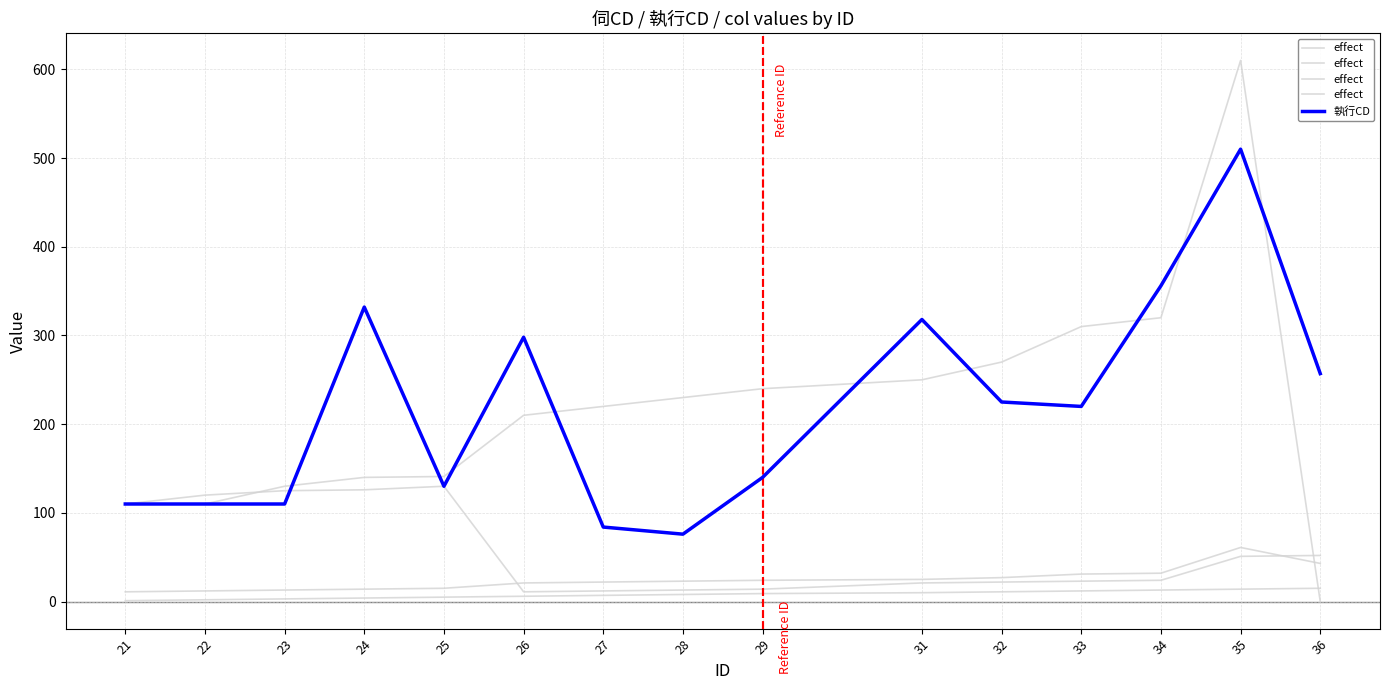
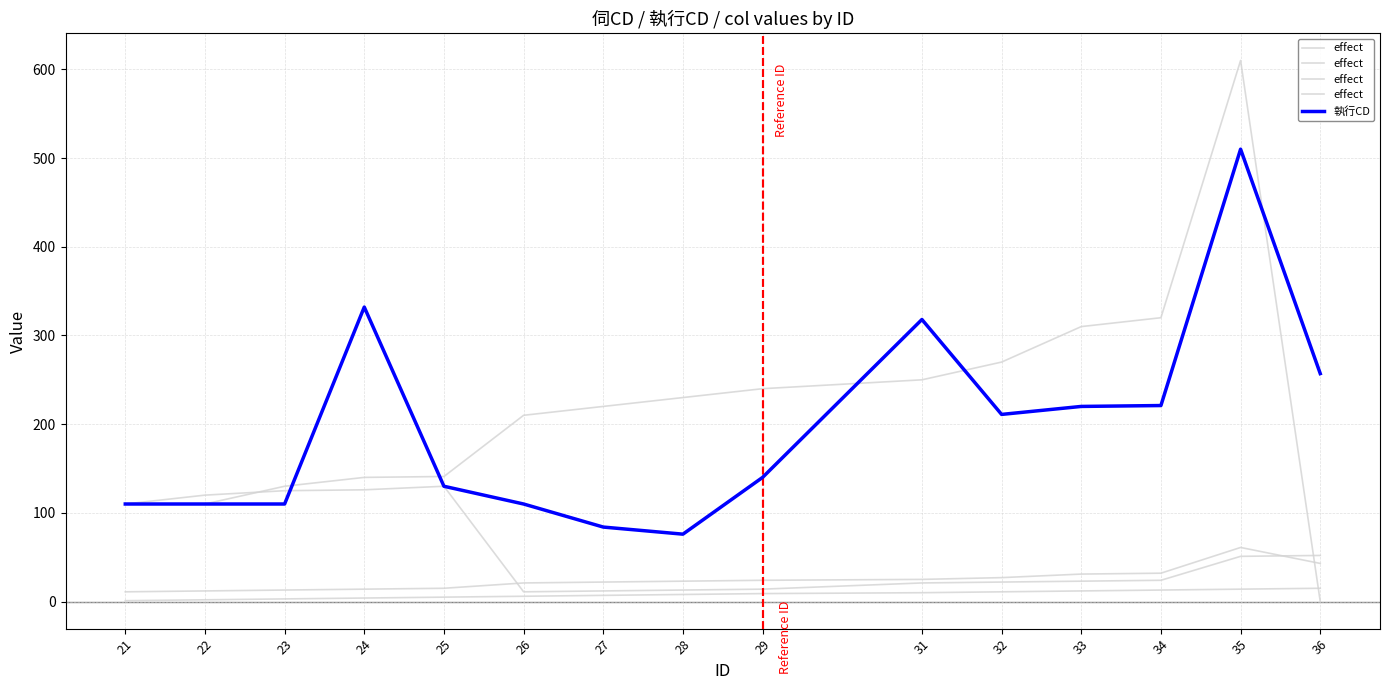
  {
    "執行CD": {
      "23": 110,
      "24": 330,
-     "26": 300,
+     "26": 110,
      "27": 80,
      "28": 80,
      "29": 140,
      "31": 320,
-     "32": 230,
+     "32": 210,
      "33": 220,
-     "34": 360,
+     "34": 220,
      "35": 510,
      "36": 260
    }
  }
